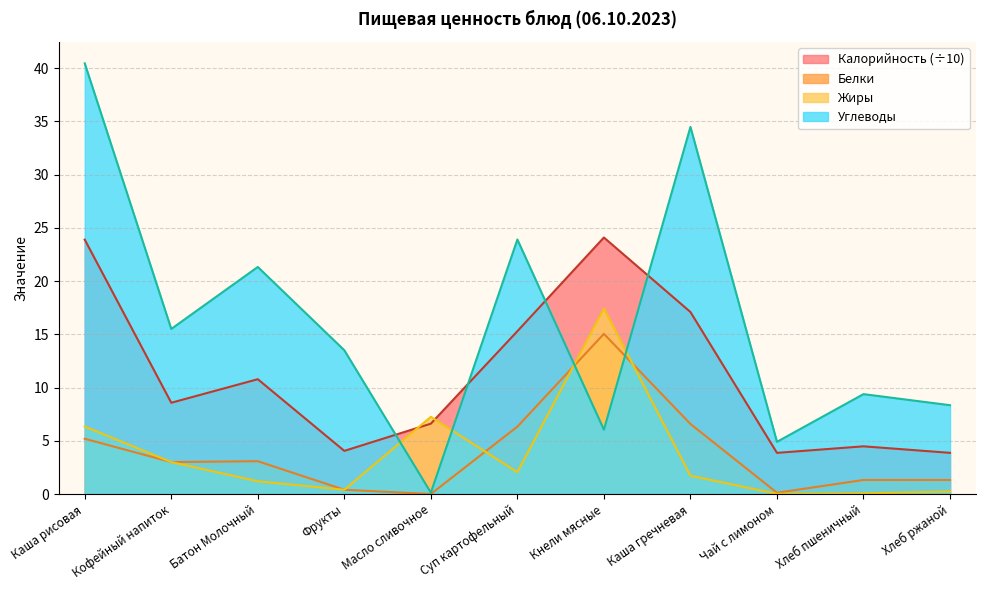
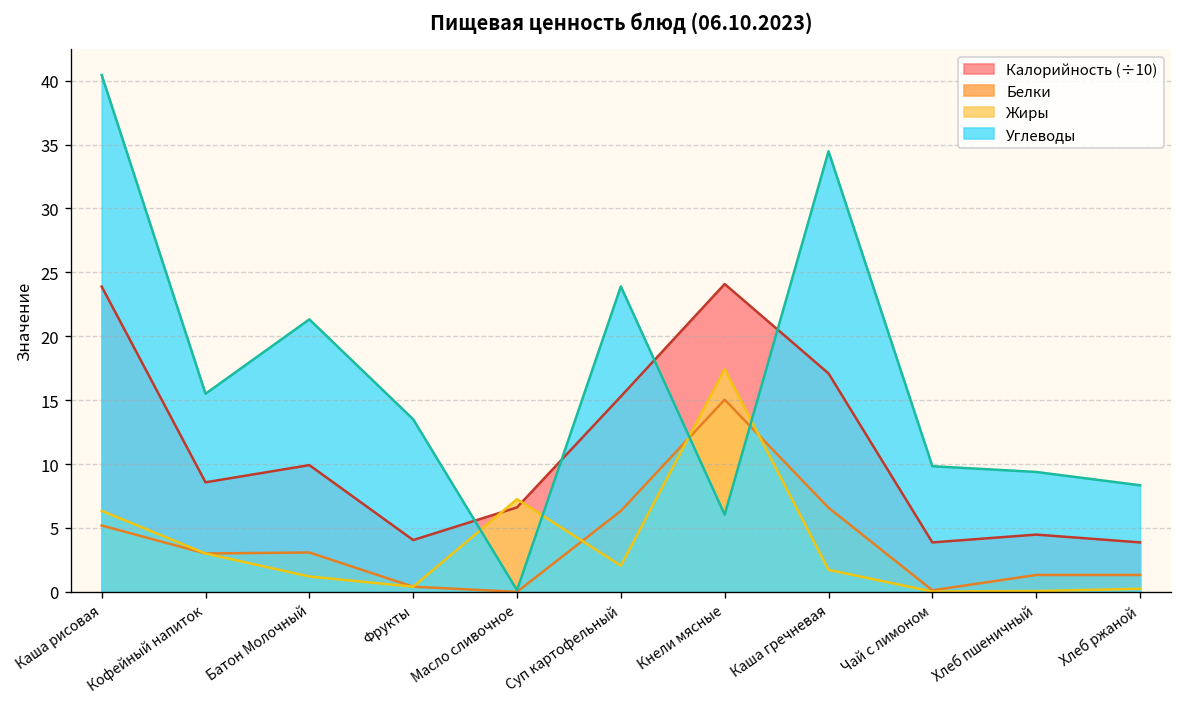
  {
    "Калорийность (÷10)": {
      "Каша рисовая": 23.9,
      "Кофейный напиток": 8.6,
-     "Батон Молочный": 10.8,
+     "Батон Молочный": 9.9,
      "Фрукты": 4.1,
      "Масло сливочное": 6.6,
      "Суп картофельный": 15.3,
      "Кнели мясные": 24.1,
      "Каша гречневая": 17.1,
      "Чай с лимоном": 3.9,
      "Хлеб пшеничный": 4.5,
      "Хлеб ржаной": 3.9
    },
    "Углеводы": {
      "Каша рисовая": 40.4,
      "Кофейный напиток": 15.5,
      "Батон Молочный": 21.3,
      "Фрукты": 13.5,
      "Суп картофельный": 23.9,
      "Кнели мясные": 6.0,
      "Каша гречневая": 34.5,
-     "Чай с лимоном": 4.9,
+     "Чай с лимоном": 9.8,
      "Хлеб пшеничный": 9.4,
      "Хлеб ржаной": 8.3
    }
  }
